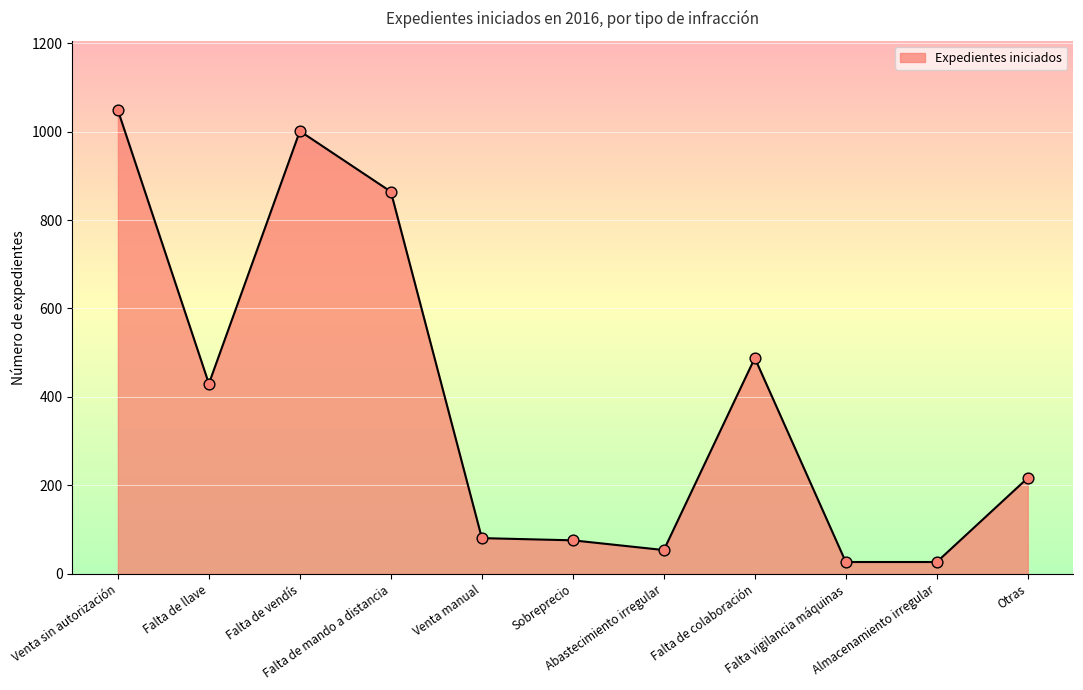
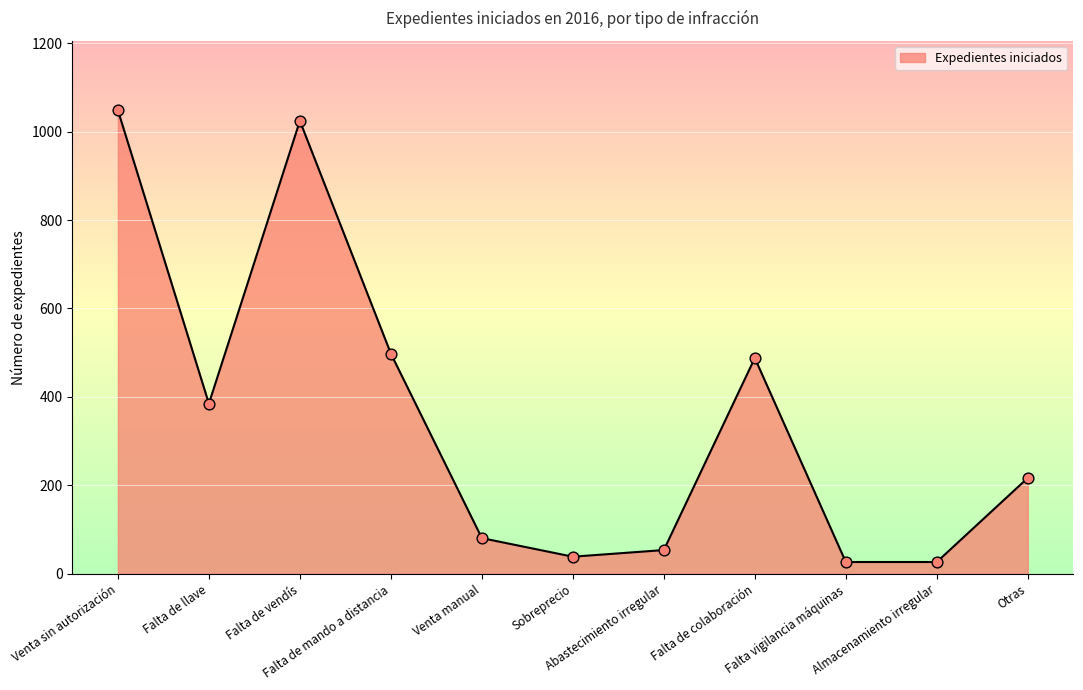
  {
    "Venta sin autorización": 1050,
-   "Falta de llave": 430,
-   "Falta de vendís": 1000,
-   "Falta de mando a distancia": 860,
+   "Falta de llave": 390,
+   "Falta de vendís": 1020,
+   "Falta de mando a distancia": 500,
    "Venta manual": 80,
-   "Sobreprecio": 80,
+   "Sobreprecio": 40,
    "Abastecimiento irregular": 50,
    "Falta de colaboración": 490,
    "Falta vigilancia máquinas": 30,
    "Almacenamiento irregular": 30,
    "Otras": 220
  }
